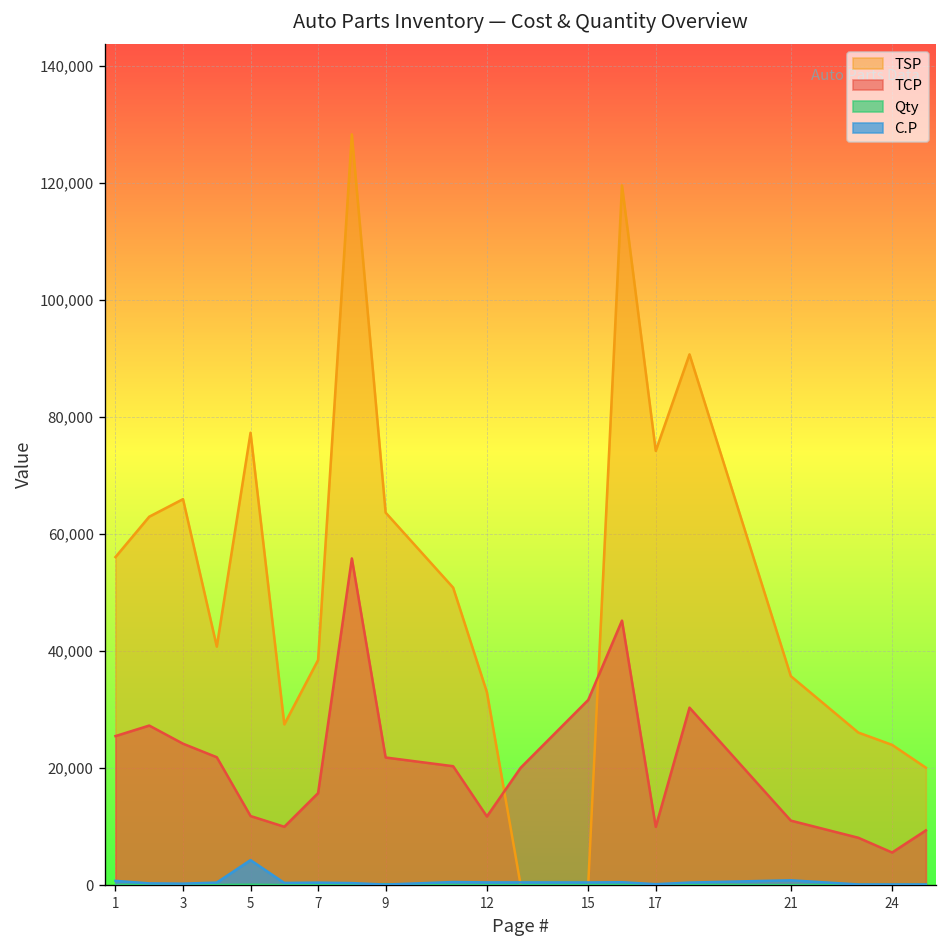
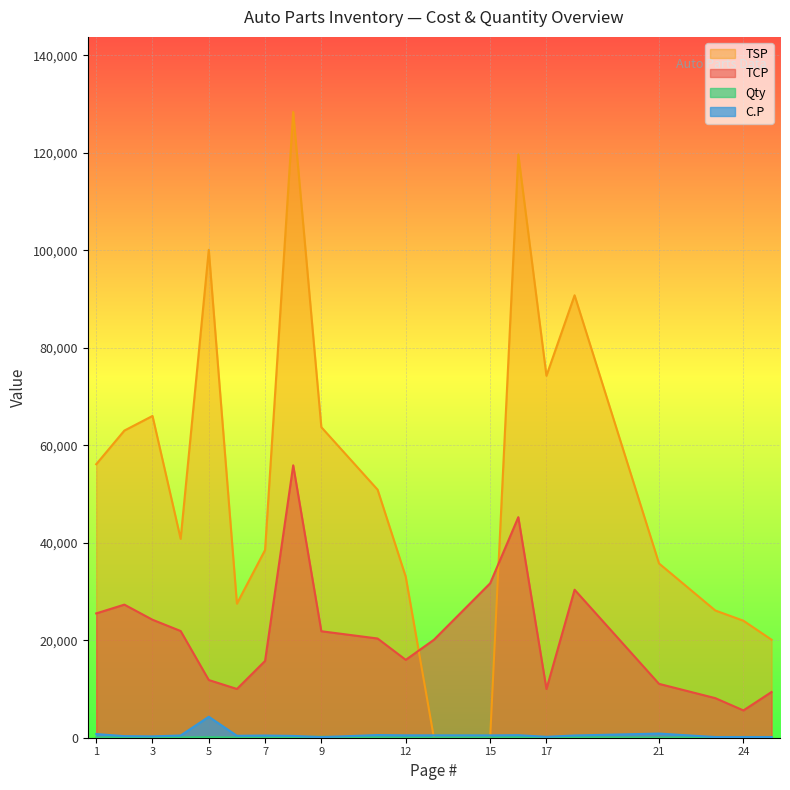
  {
    "TSP": {
      "1": "56,000",
      "3": "66,000",
-     "5": "77,000",
+     "5": "100,000",
      "7": "39,000",
      "9": "64,000",
      "12": "33,000",
      "17": "74,000",
      "21": "36,000",
      "24": "24,000"
    },
    "TCP": {
      "1": "26,000",
      "3": "24,000",
      "5": "12,000",
      "7": "16,000",
      "9": "22,000",
-     "12": "12,000",
+     "12": "16,000",
      "15": "32,000",
      "17": "10,000",
      "21": "11,000",
      "24": "6,000"
    },
    "Qty": {
      "1": "0",
      "5": "0",
      "21": "0"
    },
    "C.P": {
      "1": "1,000",
      "5": "4,000",
      "21": "1,000"
    }
  }
